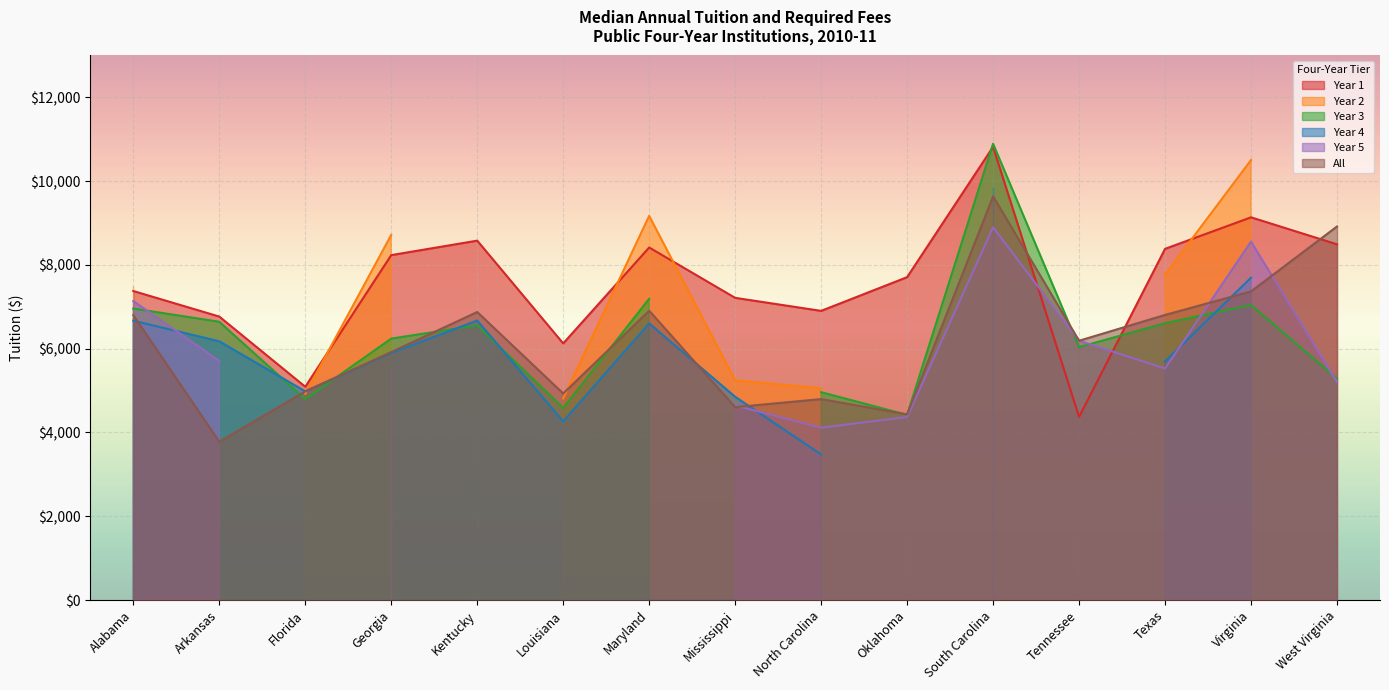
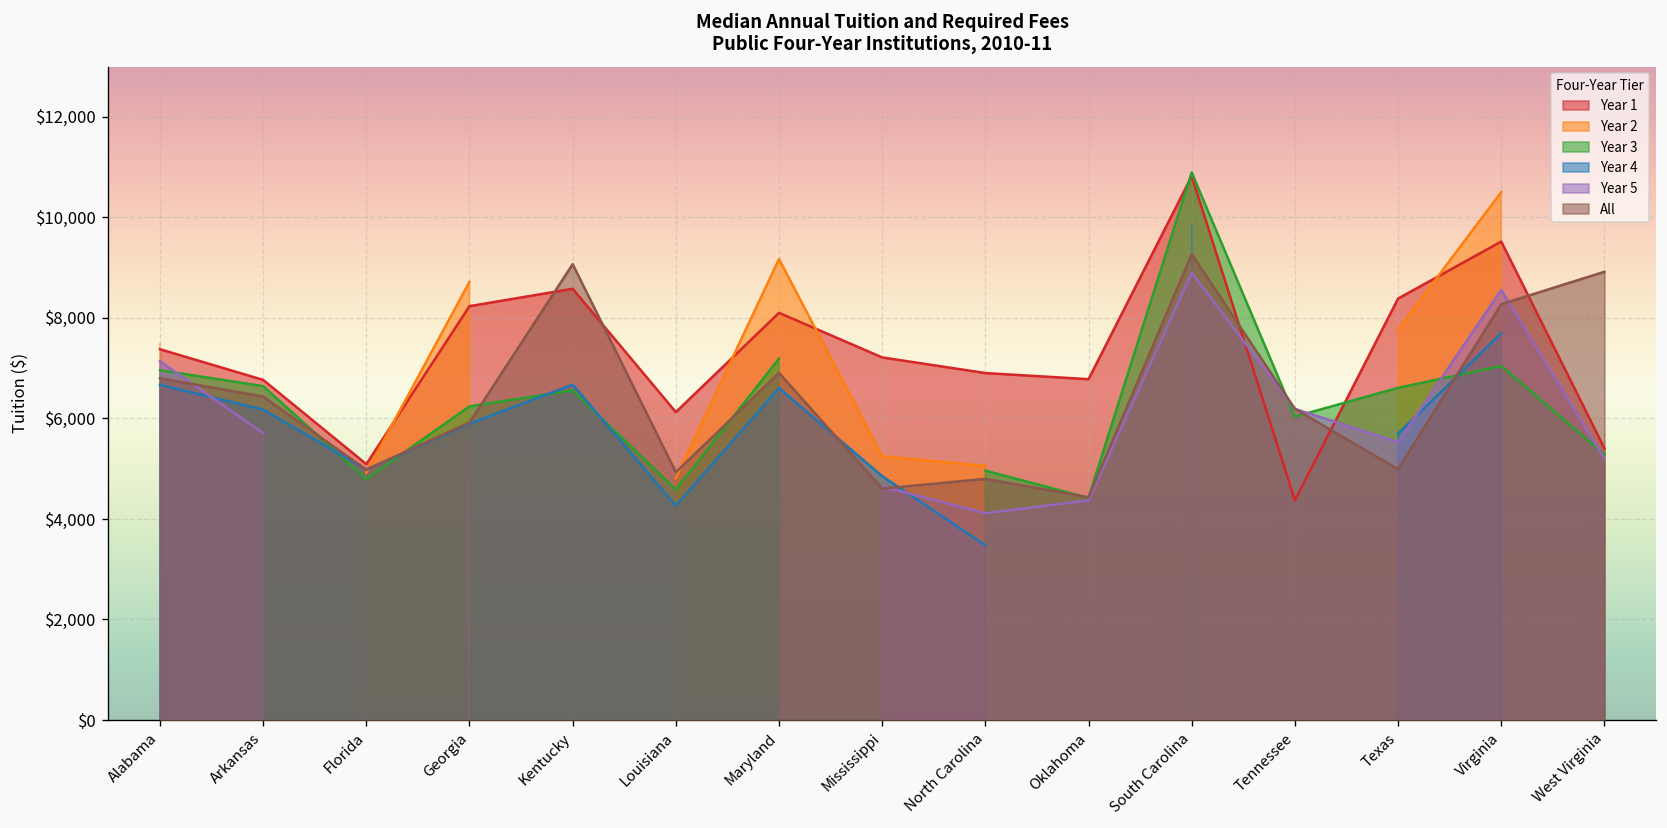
  {
    "Year 1": {
      "Alabama": "$7,400",
      "Arkansas": "$6,800",
      "Florida": "$5,100",
      "Georgia": "$8,200",
      "Kentucky": "$8,600",
      "Louisiana": "$6,100",
-     "Maryland": "$8,400",
+     "Maryland": "$8,100",
      "Mississippi": "$7,200",
      "North Carolina": "$6,900",
-     "Oklahoma": "$7,700",
+     "Oklahoma": "$6,800",
      "South Carolina": "$10,800",
      "Tennessee": "$4,400",
      "Texas": "$8,400",
-     "Virginia": "$9,100",
-     "West Virginia": "$8,500"
+     "Virginia": "$9,500",
+     "West Virginia": "$5,400"
    },
    "All": {
      "Alabama": "$6,800",
-     "Arkansas": "$3,800",
-     "Kentucky": "$6,900",
+     "Arkansas": "$6,400",
+     "Kentucky": "$9,100",
      "Louisiana": "$4,900",
      "Maryland": "$6,900",
      "North Carolina": "$4,800",
-     "South Carolina": "$9,600",
-     "Texas": "$6,800",
-     "Virginia": "$7,400",
+     "South Carolina": "$9,300",
+     "Texas": "$5,000",
+     "Virginia": "$8,300",
      "West Virginia": "$8,900"
    }
  }
